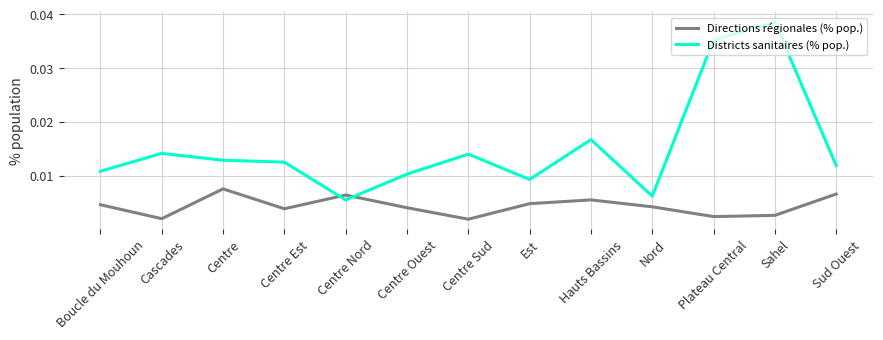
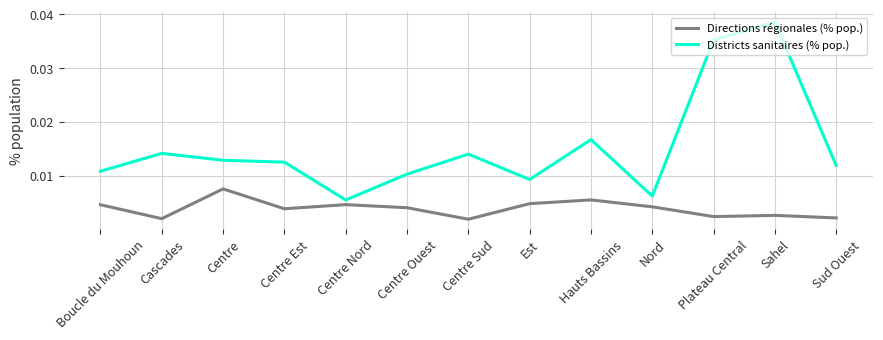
  {
    "Directions régionales (% pop.)": {
      "Boucle du Mouhoun": 0.005,
      "Cascades": 0.002,
      "Centre": 0.008,
      "Centre Est": 0.004,
-     "Centre Nord": 0.006,
+     "Centre Nord": 0.005,
      "Centre Ouest": 0.004,
      "Centre Sud": 0.002,
      "Est": 0.005,
      "Hauts Bassins": 0.005,
      "Nord": 0.004,
      "Plateau Central": 0.002,
      "Sahel": 0.003,
-     "Sud Ouest": 0.007
+     "Sud Ouest": 0.002
    },
    "Districts sanitaires (% pop.)": {
      "Boucle du Mouhoun": 0.011,
      "Cascades": 0.014,
      "Centre": 0.013,
      "Centre Est": 0.013,
      "Centre Nord": 0.005,
      "Centre Ouest": 0.010,
      "Centre Sud": 0.014,
      "Est": 0.009,
      "Hauts Bassins": 0.017,
      "Nord": 0.006,
      "Sud Ouest": 0.012
    }
  }
